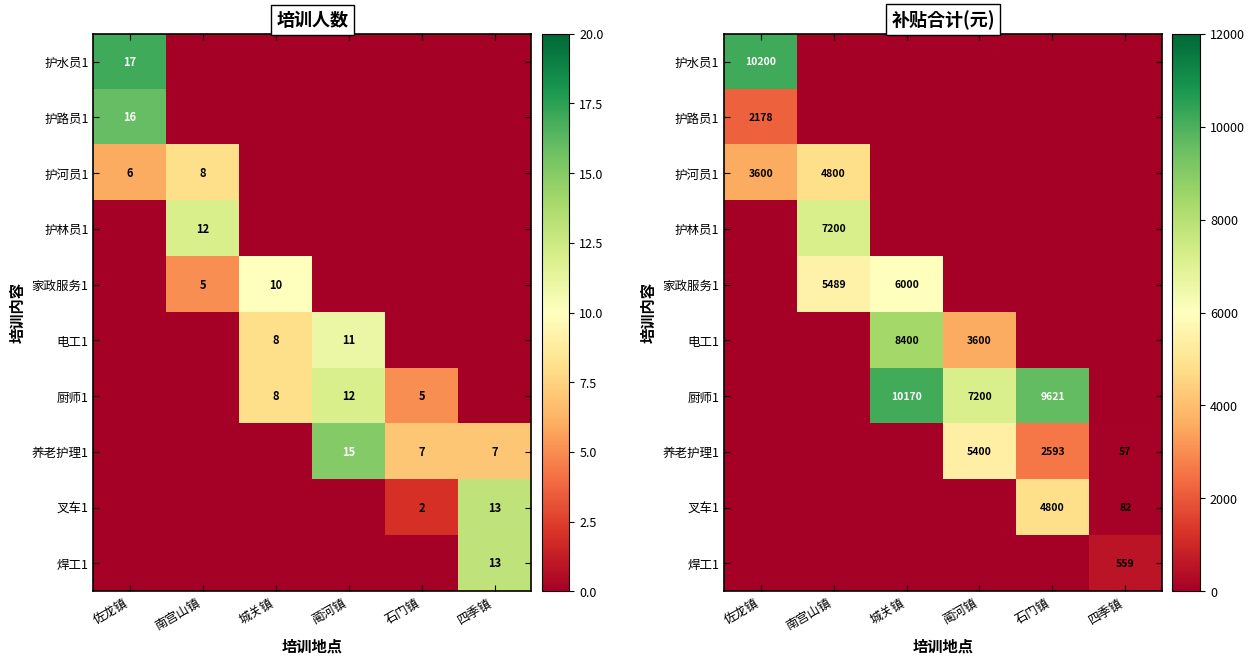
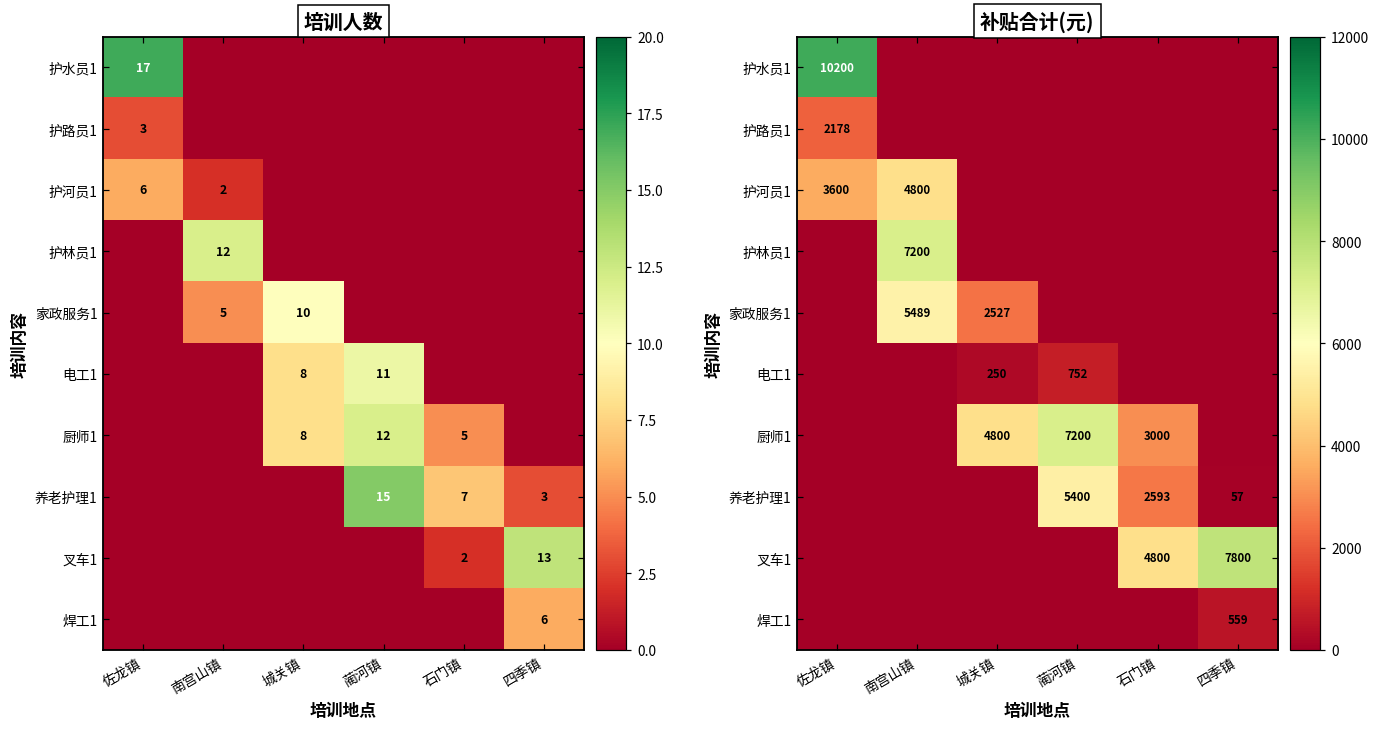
  {
    "培训人数": {
      "护水员1": {
        "佐龙镇": 17
      },
      "护路员1": {
-       "佐龙镇": 16
+       "佐龙镇": 3
      },
      "护河员1": {
        "佐龙镇": 6,
-       "南宫山镇": 8
+       "南宫山镇": 2
      },
      "护林员1": {
        "南宫山镇": 12
      },
      "家政服务1": {
        "南宫山镇": 5,
        "城关镇": 10
      },
      "电工1": {
        "城关镇": 8,
        "蔺河镇": 11
      },
      "厨师1": {
        "城关镇": 8,
        "蔺河镇": 12,
        "石门镇": 5
      },
      "养老护理1": {
        "蔺河镇": 15,
        "石门镇": 7,
-       "四季镇": 7
+       "四季镇": 3
      },
      "叉车1": {
        "石门镇": 2,
        "四季镇": 13
      },
      "焊工1": {
-       "四季镇": 13
+       "四季镇": 6
      }
    },
    "补贴合计(元)": {
      "护水员1": {
        "佐龙镇": 10200
      },
      "护路员1": {
        "佐龙镇": 2178
      },
      "护河员1": {
        "佐龙镇": 3600,
        "南宫山镇": 4800
      },
      "护林员1": {
        "南宫山镇": 7200
      },
      "家政服务1": {
        "南宫山镇": 5489,
-       "城关镇": 6000
+       "城关镇": 2527
      },
      "电工1": {
-       "城关镇": 8400,
-       "蔺河镇": 3600
+       "城关镇": 250,
+       "蔺河镇": 752
      },
      "厨师1": {
-       "城关镇": 10170,
+       "城关镇": 4800,
        "蔺河镇": 7200,
-       "石门镇": 9621
+       "石门镇": 3000
      },
      "养老护理1": {
        "蔺河镇": 5400,
        "石门镇": 2593,
        "四季镇": 57
      },
      "叉车1": {
        "石门镇": 4800,
-       "四季镇": 82
+       "四季镇": 7800
      },
      "焊工1": {
        "四季镇": 559
      }
    }
  }
